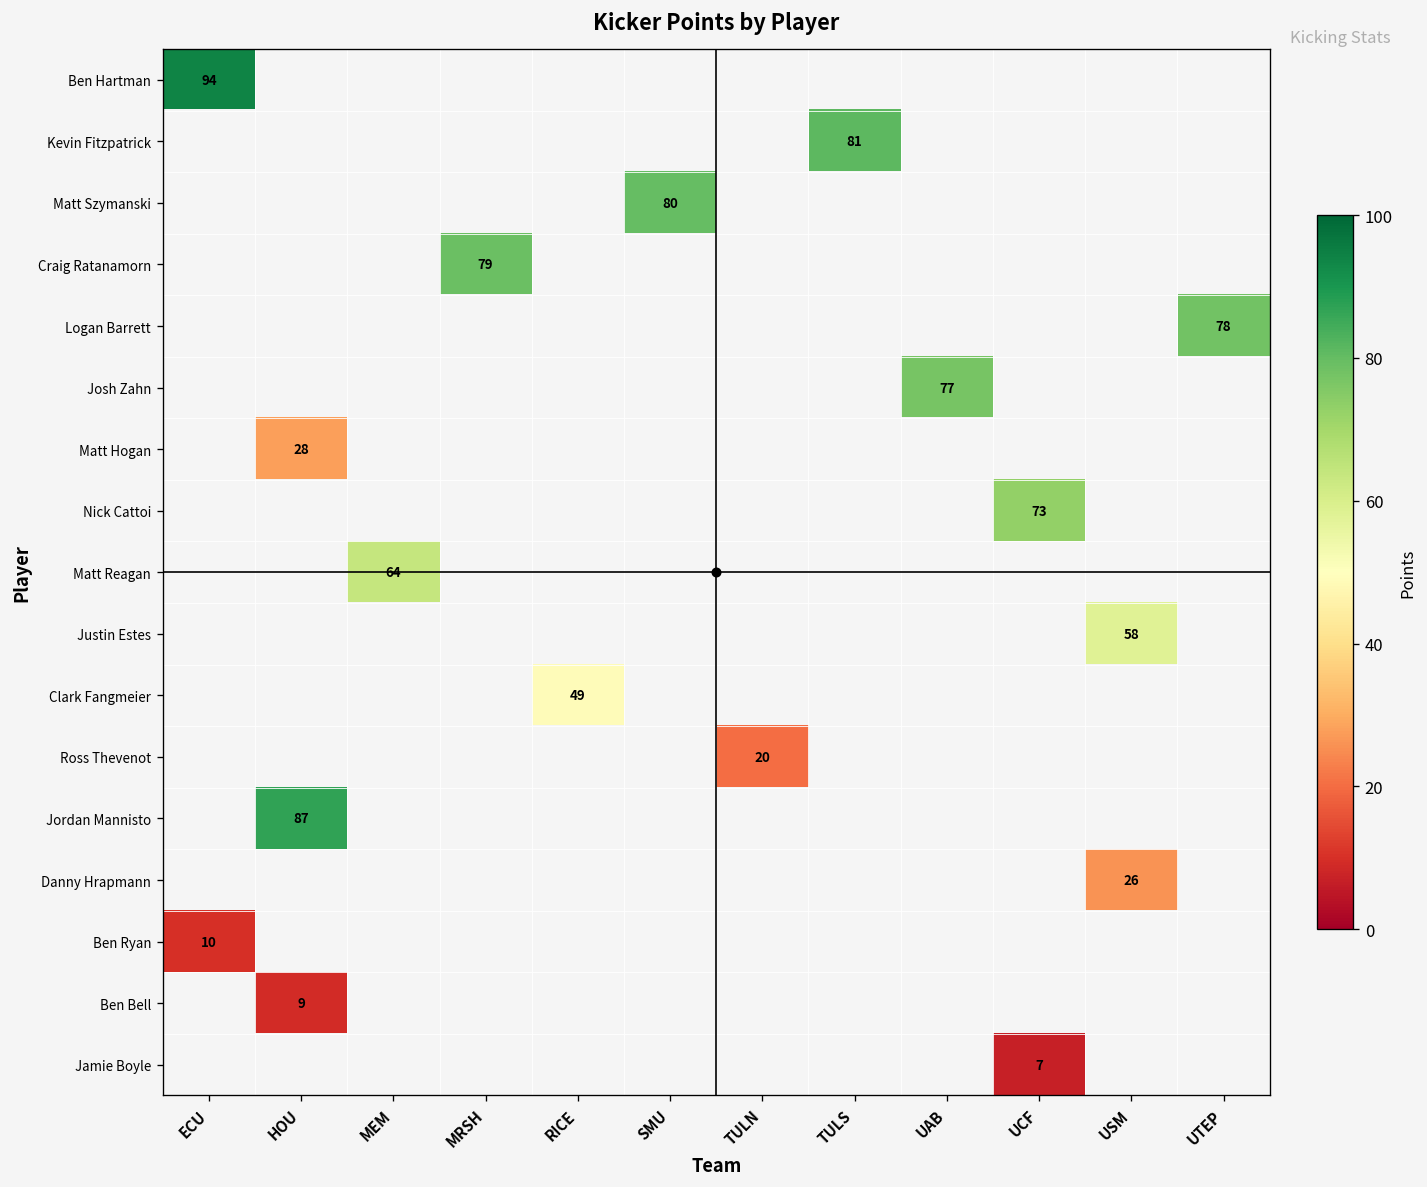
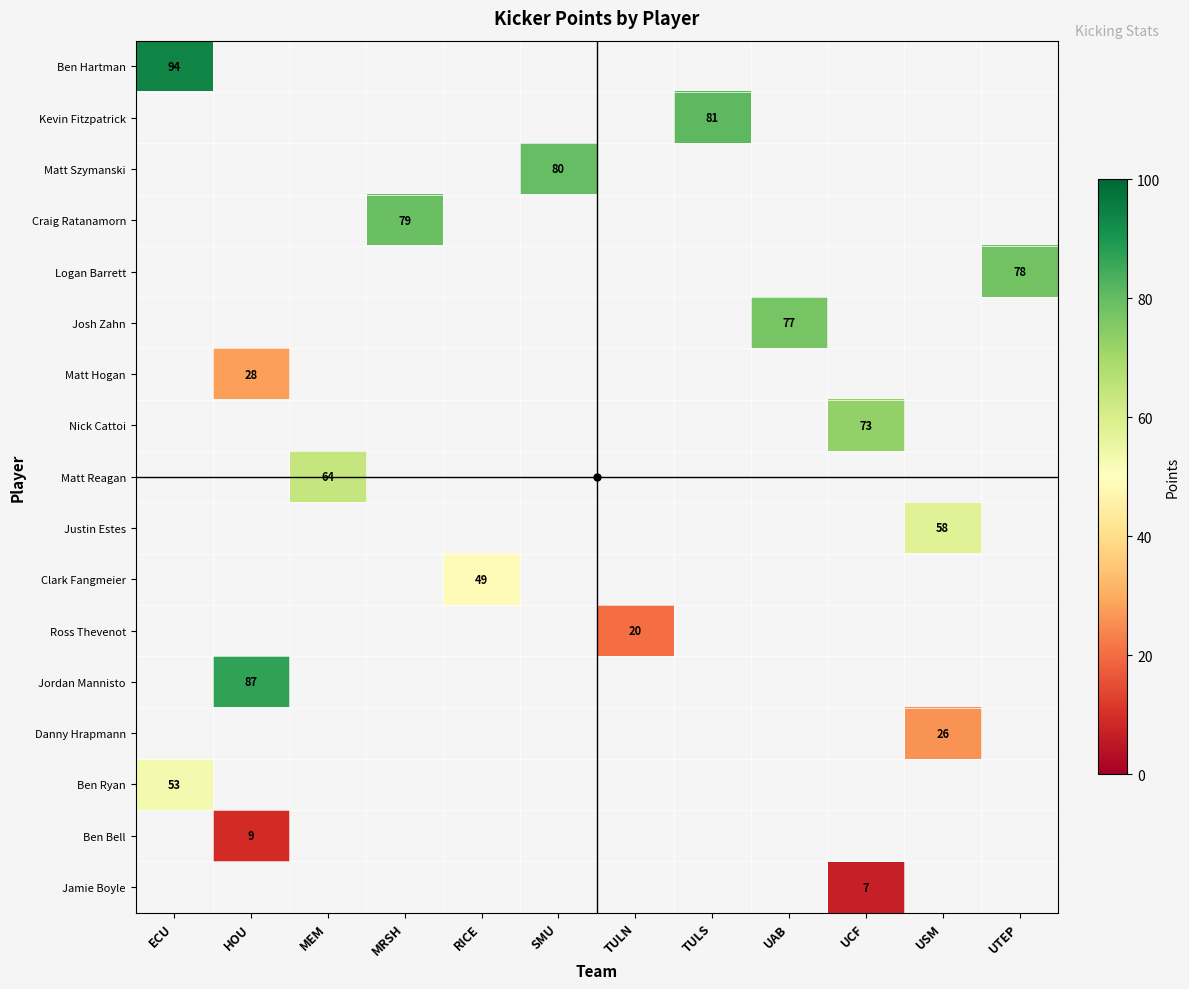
  {
    "Ben Hartman": {
      "ECU": 94
    },
    "Kevin Fitzpatrick": {
      "TULS": 81
    },
    "Matt Szymanski": {
      "SMU": 80
    },
    "Craig Ratanamorn": {
      "MRSH": 79
    },
    "Logan Barrett": {
      "UTEP": 78
    },
    "Josh Zahn": {
      "UAB": 77
    },
    "Matt Hogan": {
      "HOU": 28
    },
    "Nick Cattoi": {
      "UCF": 73
    },
    "Matt Reagan": {
      "MEM": 64
    },
    "Justin Estes": {
      "USM": 58
    },
    "Clark Fangmeier": {
      "RICE": 49
    },
    "Ross Thevenot": {
      "TULN": 20
    },
    "Jordan Mannisto": {
      "HOU": 87
    },
    "Danny Hrapmann": {
      "USM": 26
    },
    "Ben Ryan": {
-     "ECU": 10
+     "ECU": 53
    },
    "Ben Bell": {
      "HOU": 9
    },
    "Jamie Boyle": {
      "UCF": 7
    }
  }
